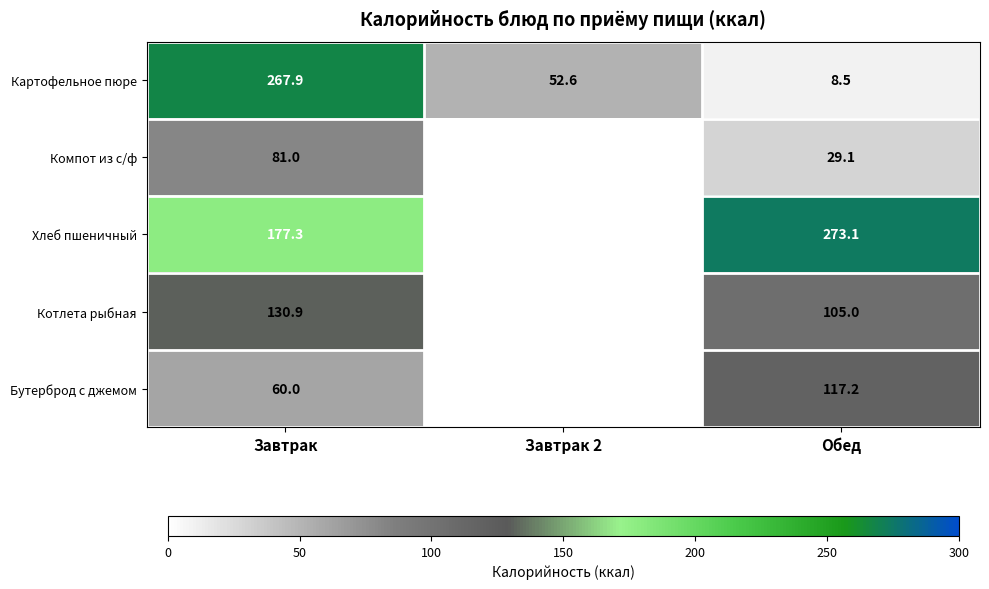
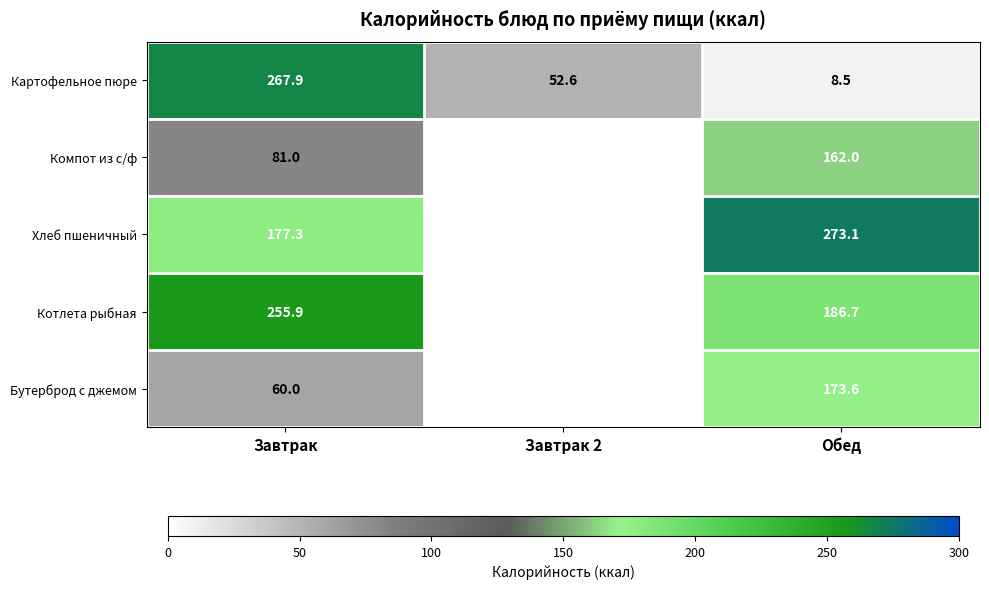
  {
    "Картофельное пюре": {
      "Завтрак": 267.9,
      "Завтрак 2": 52.6,
      "Обед": 8.5
    },
    "Компот из с/ф": {
      "Завтрак": 81.0,
-     "Обед": 29.1
+     "Обед": 162.0
    },
    "Хлеб пшеничный": {
      "Завтрак": 177.3,
      "Обед": 273.1
    },
    "Котлета рыбная": {
-     "Завтрак": 130.9,
-     "Обед": 105.0
+     "Завтрак": 255.9,
+     "Обед": 186.7
    },
    "Бутерброд с джемом": {
      "Завтрак": 60.0,
-     "Обед": 117.2
+     "Обед": 173.6
    }
  }
